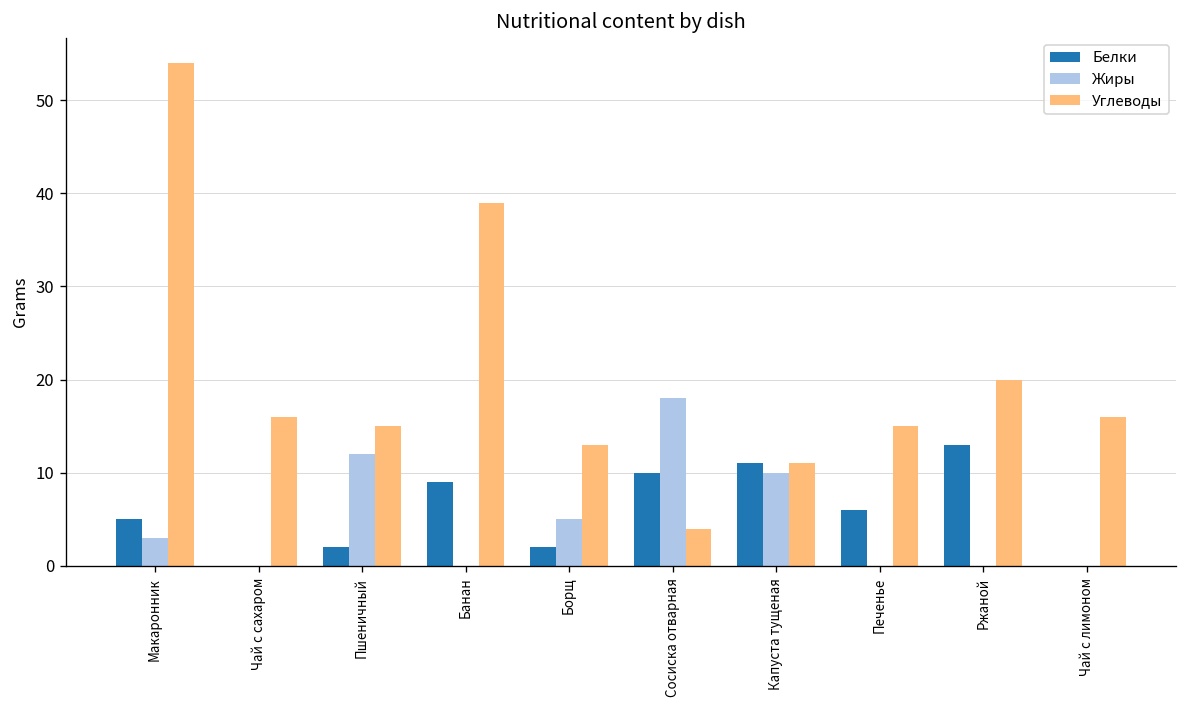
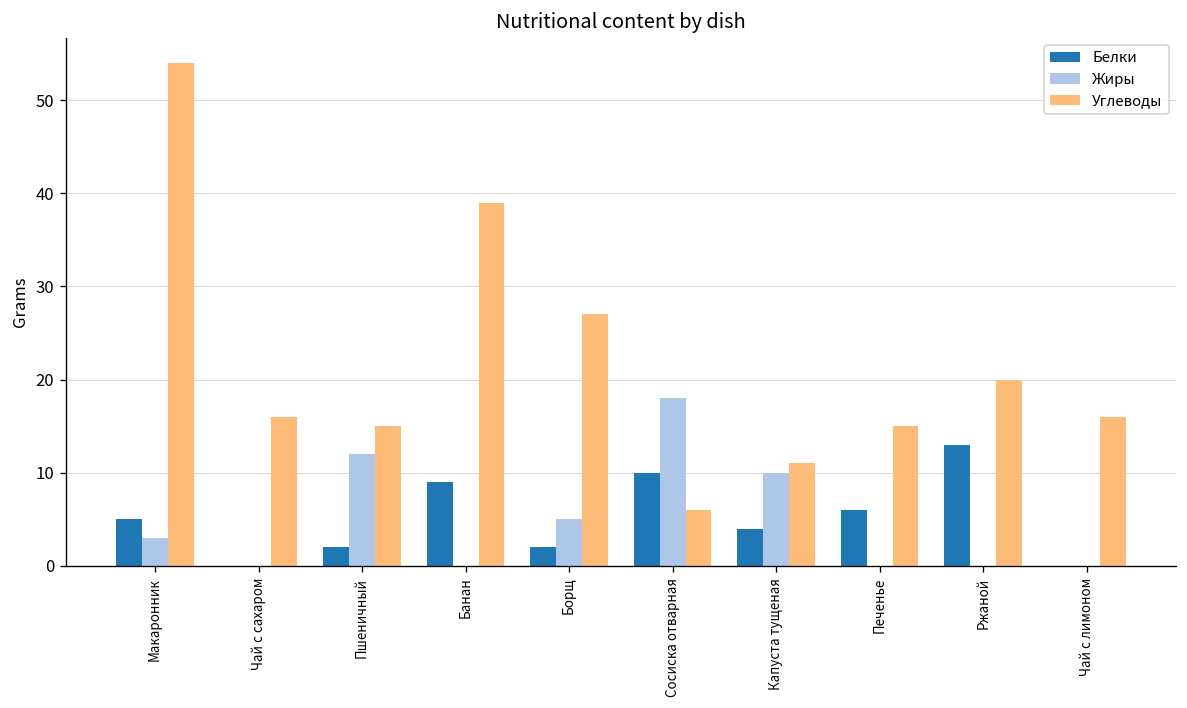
  {
    "Белки": {
      "Макаронник": 5,
      "Чай с сахаром": 0,
      "Пшеничный": 2,
      "Банан": 9,
      "Борщ": 2,
      "Сосиска отварная": 10,
-     "Капуста тущеная": 11,
+     "Капуста тущеная": 4,
      "Печенье": 6,
      "Ржаной": 13,
      "Чай с лимоном": 0
    },
    "Жиры": {
      "Макаронник": 3,
      "Чай с сахаром": 0,
      "Пшеничный": 12,
      "Банан": 0,
      "Борщ": 5,
      "Сосиска отварная": 18,
      "Капуста тущеная": 10,
      "Печенье": 0,
      "Ржаной": 0,
      "Чай с лимоном": 0
    },
    "Углеводы": {
      "Макаронник": 54,
      "Чай с сахаром": 16,
      "Пшеничный": 15,
      "Банан": 39,
-     "Борщ": 13,
-     "Сосиска отварная": 4,
+     "Борщ": 27,
+     "Сосиска отварная": 6,
      "Капуста тущеная": 11,
      "Печенье": 15,
      "Ржаной": 20,
      "Чай с лимоном": 16
    }
  }
